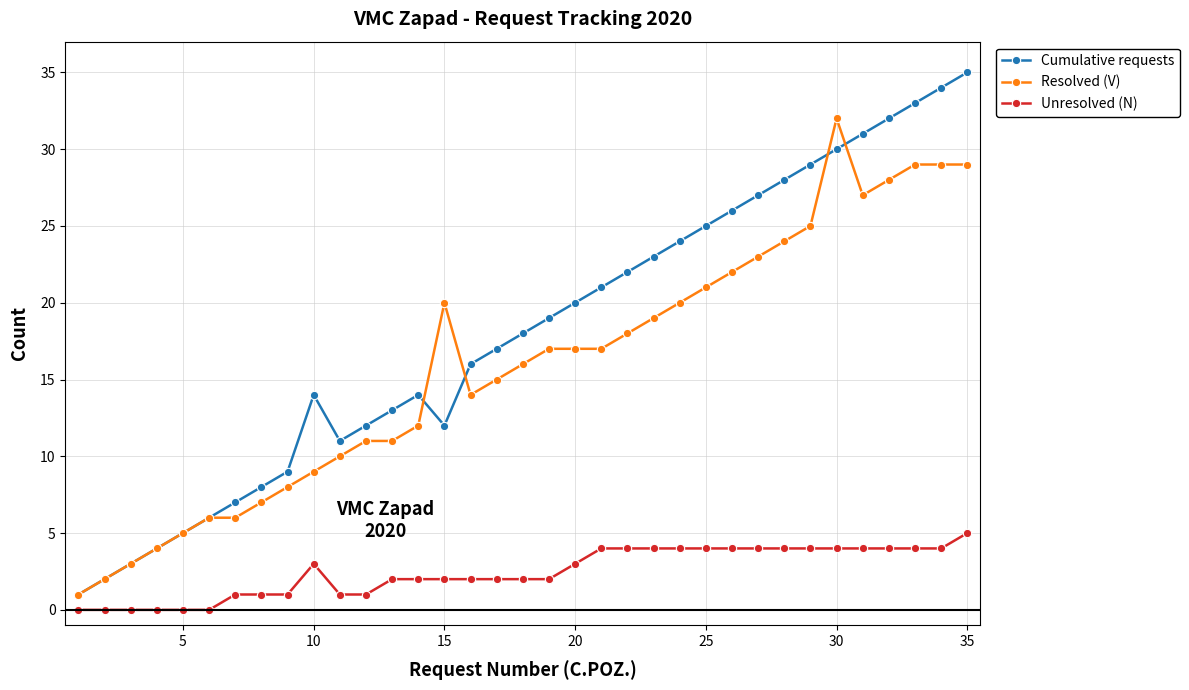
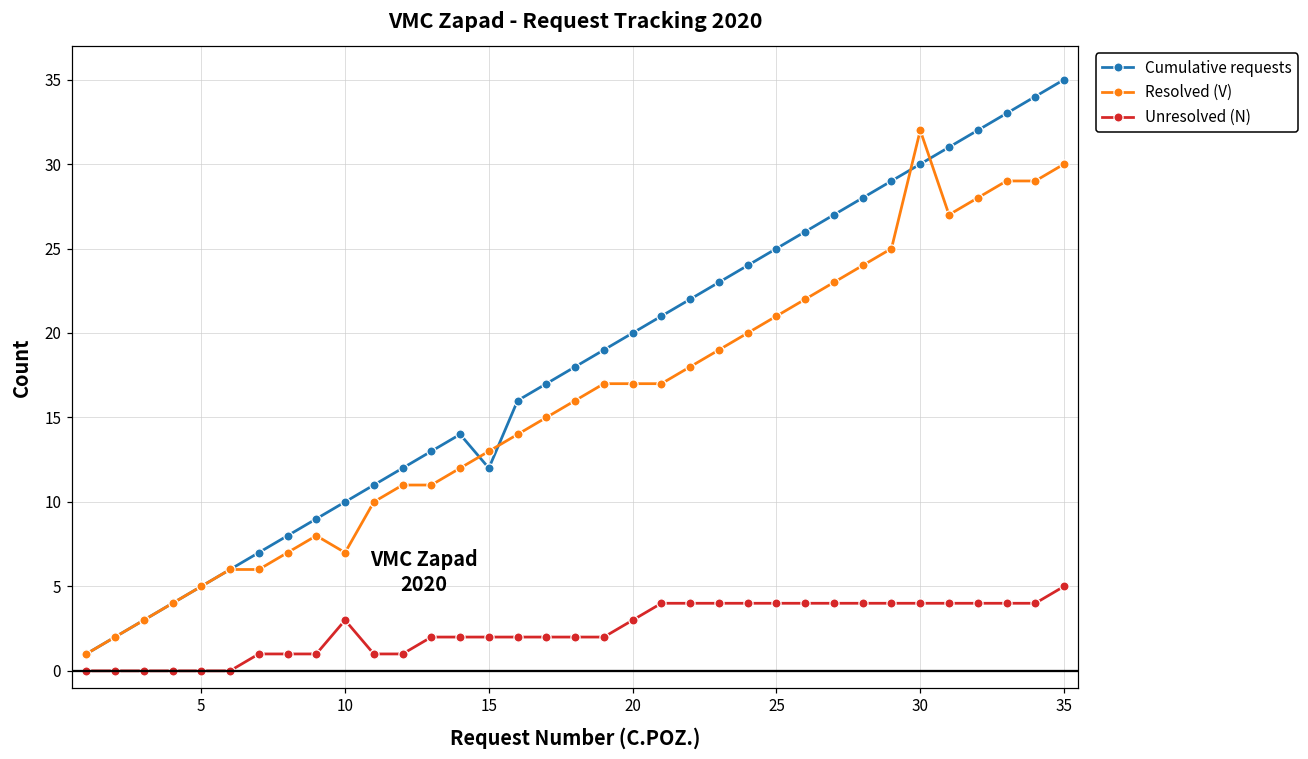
  {
    "Cumulative requests": {
-     "10": 14,
+     "10": 10,
      "15": 12,
      "20": 20,
      "25": 25,
      "30": 30,
      "35": 35
    },
    "Resolved (V)": {
-     "10": 9,
-     "15": 20,
+     "10": 7,
+     "15": 13,
      "20": 17,
      "25": 21,
      "30": 32,
-     "35": 29
+     "35": 30
    },
    "Unresolved (N)": {
      "5": 0,
      "10": 3,
      "15": 2,
      "20": 3,
      "25": 4,
      "30": 4,
      "35": 5
    }
  }
